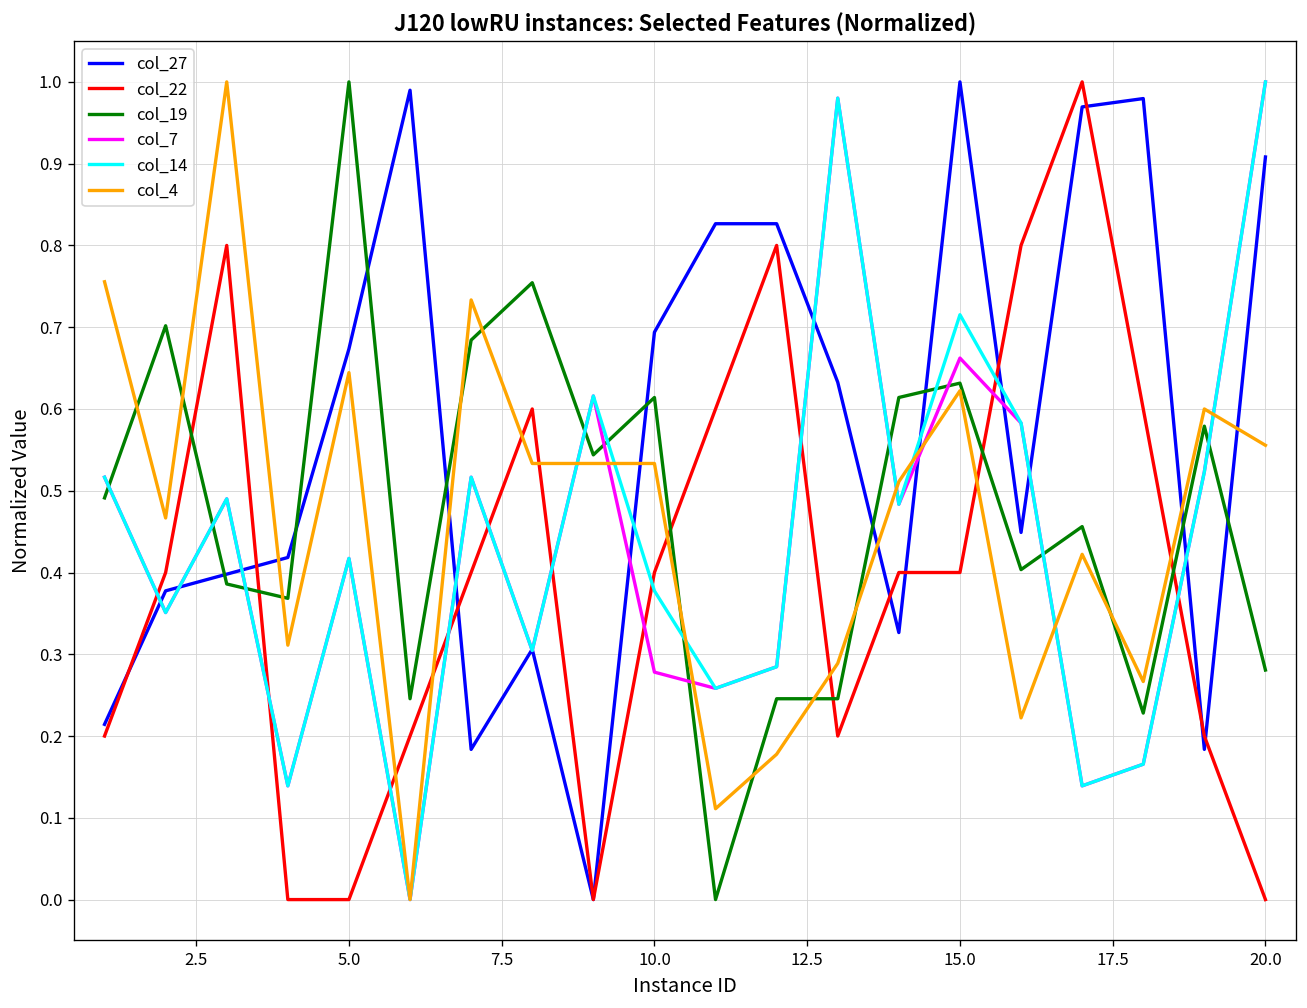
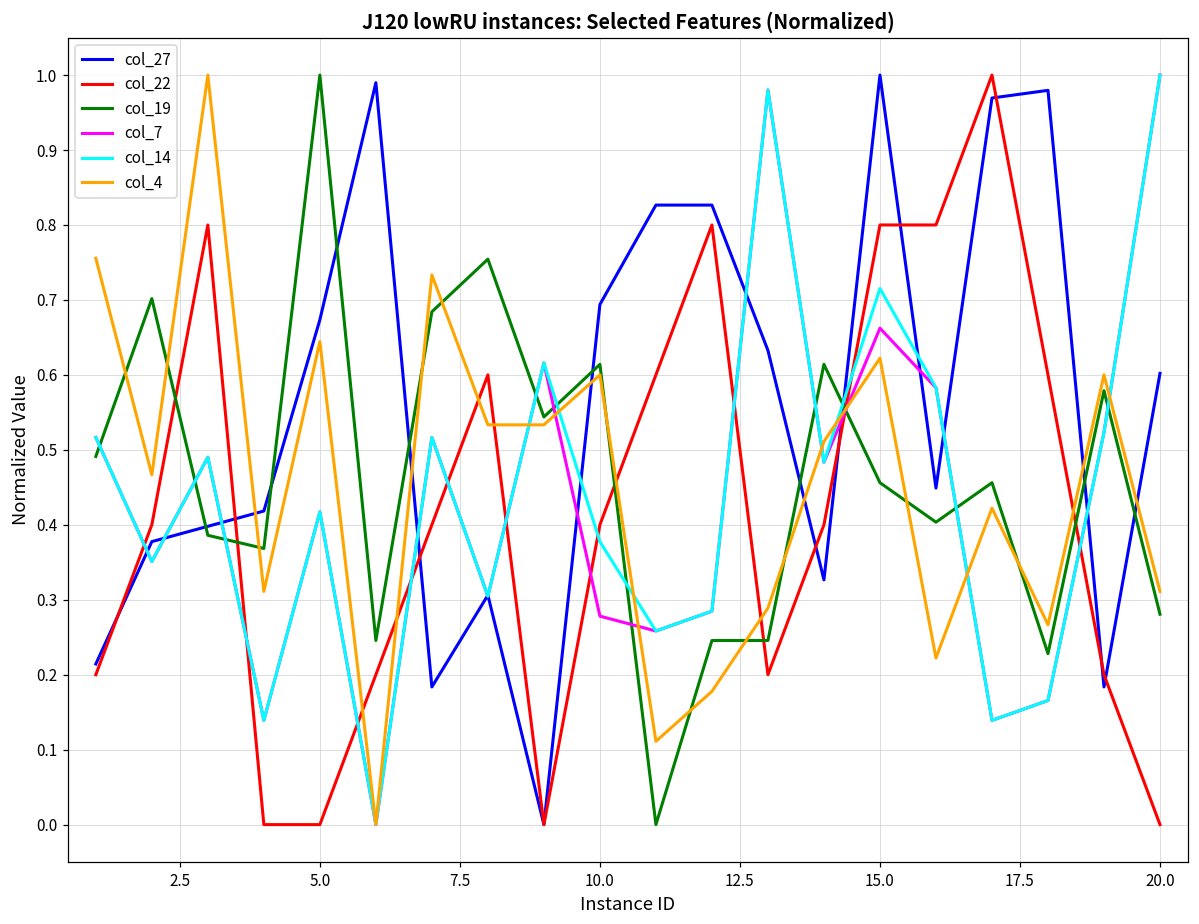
  {
    "col_27": {
      "5.0": 0.67,
      "10.0": 0.69,
      "15.0": 1.00,
-     "20.0": 0.91
+     "20.0": 0.60
    },
    "col_22": {
      "5.0": 0.00,
      "10.0": 0.40,
-     "15.0": 0.40,
+     "15.0": 0.80,
      "20.0": 0.00
    },
    "col_19": {
      "5.0": 1.00,
      "10.0": 0.61,
-     "15.0": 0.63,
+     "15.0": 0.46,
      "20.0": 0.28
    },
    "col_7": {
      "10.0": 0.28,
      "15.0": 0.66
    },
    "col_14": {
      "10.0": 0.38,
      "15.0": 0.72
    },
    "col_4": {
      "5.0": 0.64,
-     "10.0": 0.53,
+     "10.0": 0.60,
      "15.0": 0.62,
-     "20.0": 0.56
+     "20.0": 0.31
    }
  }
